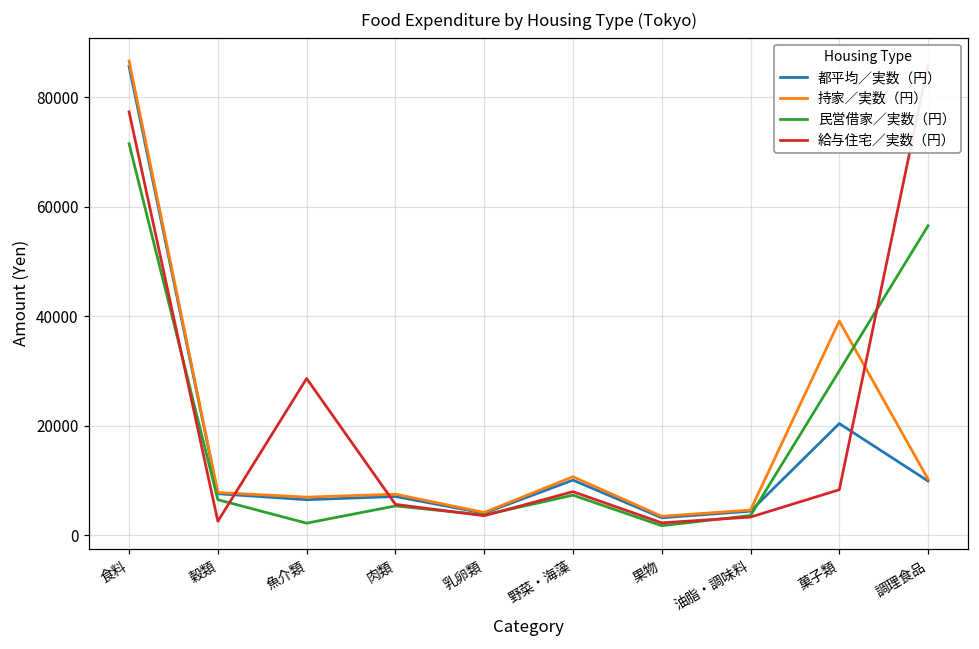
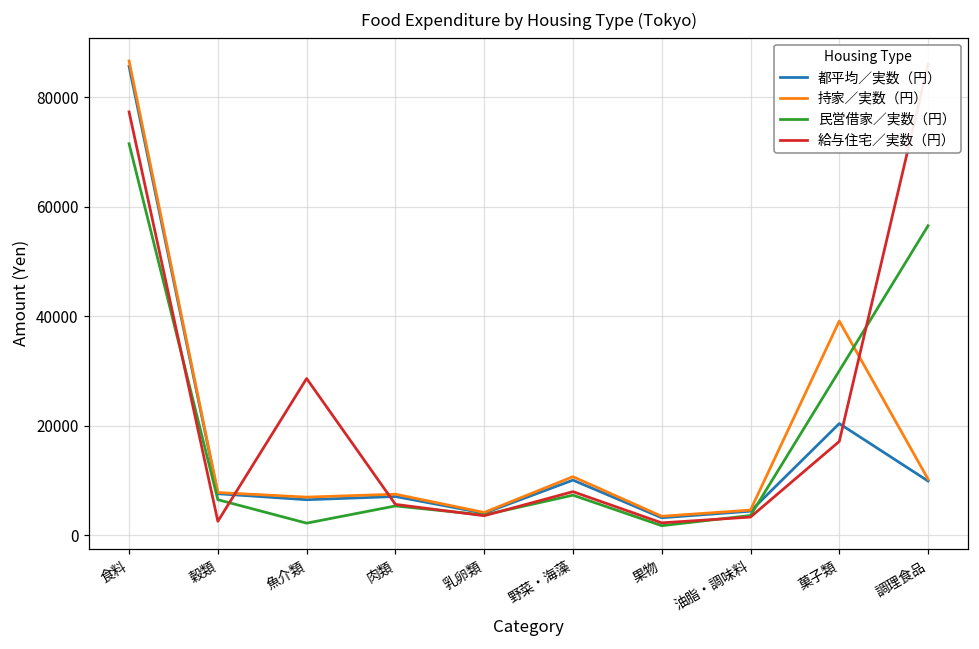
  {
    "都平均／実数（円）": {
      "食料": 86000,
      "野菜・海藻": 10000,
      "菓子類": 20000
    },
    "持家／実数（円）": {
      "食料": 87000,
      "野菜・海藻": 11000,
      "菓子類": 39000
    },
    "民営借家／実数（円）": {
      "食料": 71000,
      "穀類": 6000,
      "魚介類": 2000,
      "野菜・海藻": 7000,
      "果物": 2000,
      "菓子類": 30000,
      "調理食品": 56000
    },
    "給与住宅／実数（円）": {
      "食料": 77000,
      "穀類": 3000,
      "魚介類": 29000,
      "野菜・海藻": 8000,
      "果物": 2000,
-     "菓子類": 8000
+     "菓子類": 17000
    }
  }
